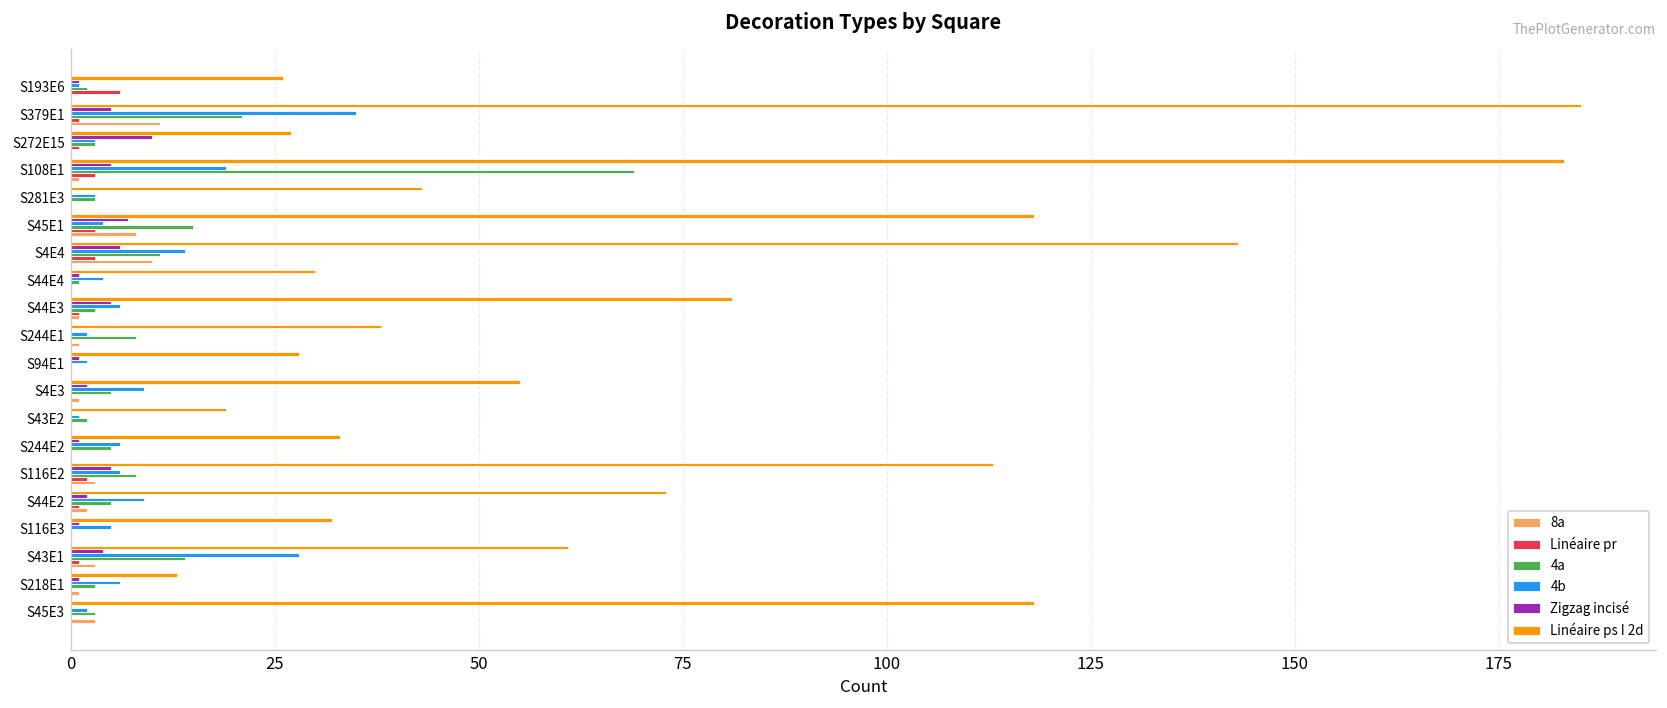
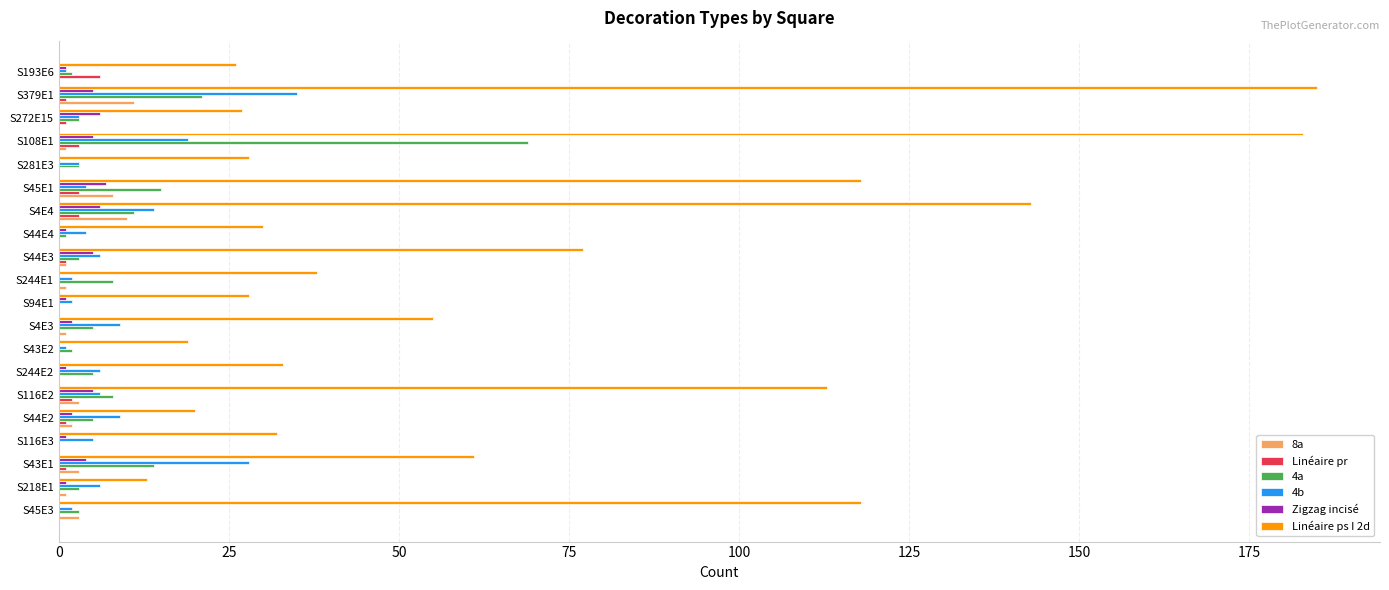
  {
    "8a": {
      "S193E6": 0,
      "S379E1": 11,
      "S272E15": 0,
      "S108E1": 1,
      "S281E3": 0,
      "S45E1": 8,
      "S4E4": 10,
      "S44E4": 0,
      "S44E3": 1,
      "S244E1": 1,
      "S94E1": 0,
      "S4E3": 1,
      "S43E2": 0,
      "S244E2": 0,
      "S116E2": 3,
      "S44E2": 2,
      "S116E3": 0,
      "S43E1": 3,
      "S218E1": 1,
      "S45E3": 3
    },
    "Linéaire pr": {
      "S193E6": 6,
      "S379E1": 1,
      "S272E15": 1,
      "S108E1": 3,
      "S281E3": 0,
      "S45E1": 3,
      "S4E4": 3,
      "S44E4": 0,
      "S44E3": 1,
      "S244E1": 0,
      "S94E1": 0,
      "S4E3": 0,
      "S43E2": 0,
      "S244E2": 0,
      "S116E2": 2,
      "S44E2": 1,
      "S116E3": 0,
      "S43E1": 1,
      "S218E1": 0,
      "S45E3": 0
    },
    "4a": {
      "S193E6": 2,
      "S379E1": 21,
      "S272E15": 3,
      "S108E1": 69,
      "S281E3": 3,
      "S45E1": 15,
      "S4E4": 11,
      "S44E4": 1,
      "S44E3": 3,
      "S244E1": 8,
      "S94E1": 0,
      "S4E3": 5,
      "S43E2": 2,
      "S244E2": 5,
      "S116E2": 8,
      "S44E2": 5,
      "S116E3": 0,
      "S43E1": 14,
      "S218E1": 3,
      "S45E3": 3
    },
    "4b": {
      "S193E6": 1,
      "S379E1": 35,
      "S272E15": 3,
      "S108E1": 19,
      "S281E3": 3,
      "S45E1": 4,
      "S4E4": 14,
      "S44E4": 4,
      "S44E3": 6,
      "S244E1": 2,
      "S94E1": 2,
      "S4E3": 9,
      "S43E2": 1,
      "S244E2": 6,
      "S116E2": 6,
      "S44E2": 9,
      "S116E3": 5,
      "S43E1": 28,
      "S218E1": 6,
      "S45E3": 2
    },
    "Zigzag incisé": {
      "S193E6": 1,
      "S379E1": 5,
-     "S272E15": 10,
+     "S272E15": 6,
      "S108E1": 5,
      "S281E3": 0,
      "S45E1": 7,
      "S4E4": 6,
      "S44E4": 1,
      "S44E3": 5,
      "S244E1": 0,
      "S94E1": 1,
      "S4E3": 2,
      "S43E2": 0,
      "S244E2": 1,
      "S116E2": 5,
      "S44E2": 2,
      "S116E3": 1,
      "S43E1": 4,
      "S218E1": 1,
      "S45E3": 0
    },
    "Linéaire ps I 2d": {
      "S193E6": 26,
      "S379E1": 185,
      "S272E15": 27,
      "S108E1": 183,
-     "S281E3": 43,
+     "S281E3": 28,
      "S45E1": 118,
      "S4E4": 143,
      "S44E4": 30,
-     "S44E3": 81,
+     "S44E3": 77,
      "S244E1": 38,
      "S94E1": 28,
      "S4E3": 55,
      "S43E2": 19,
      "S244E2": 33,
      "S116E2": 113,
-     "S44E2": 73,
+     "S44E2": 20,
      "S116E3": 32,
      "S43E1": 61,
      "S218E1": 13,
      "S45E3": 118
    }
  }
